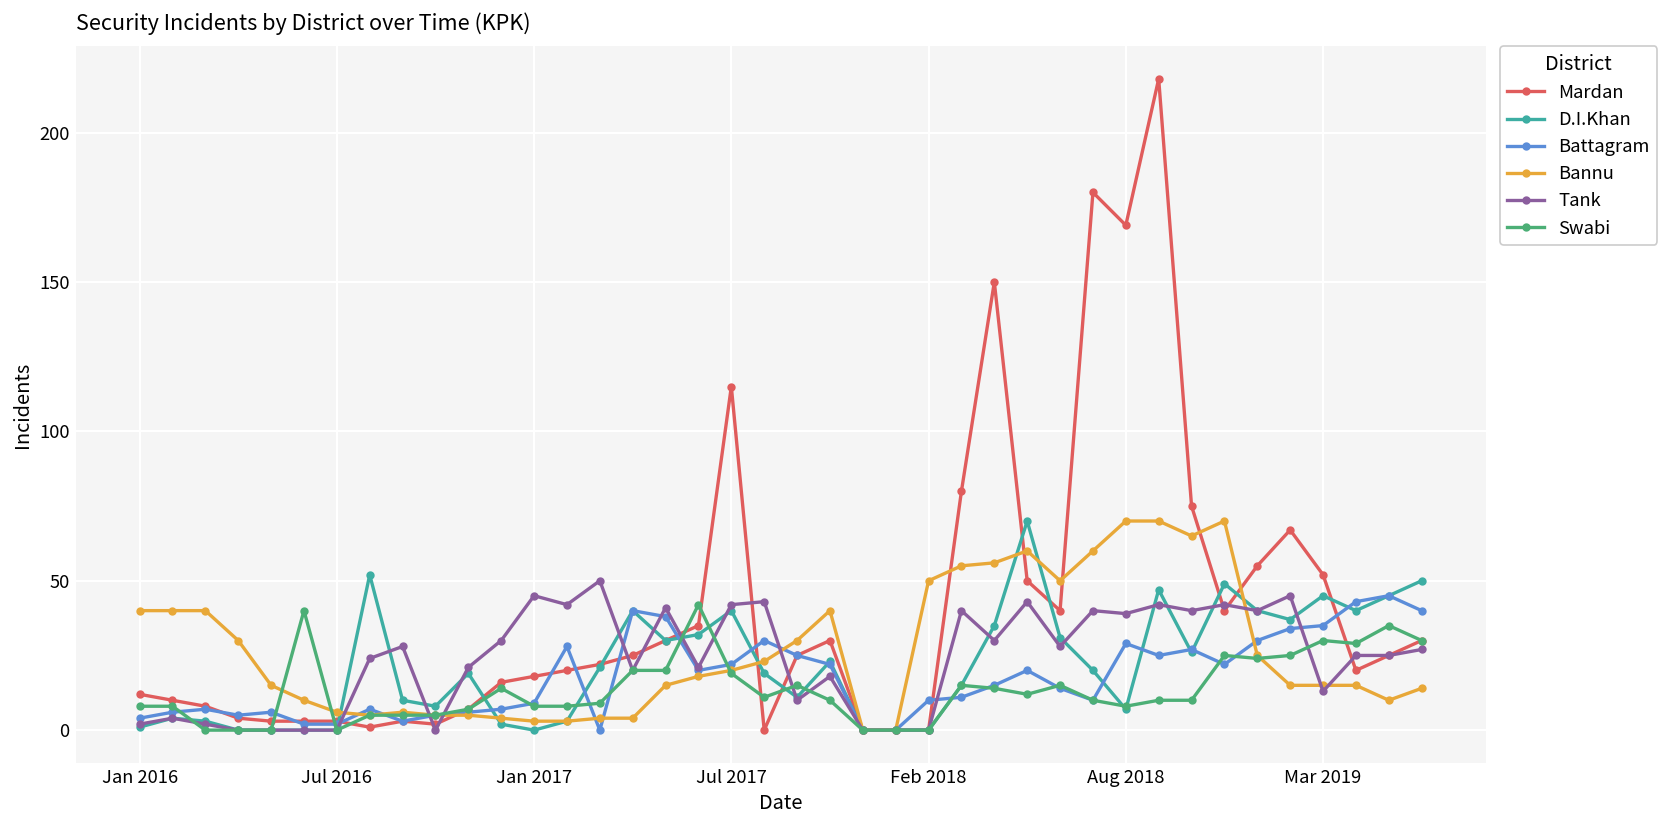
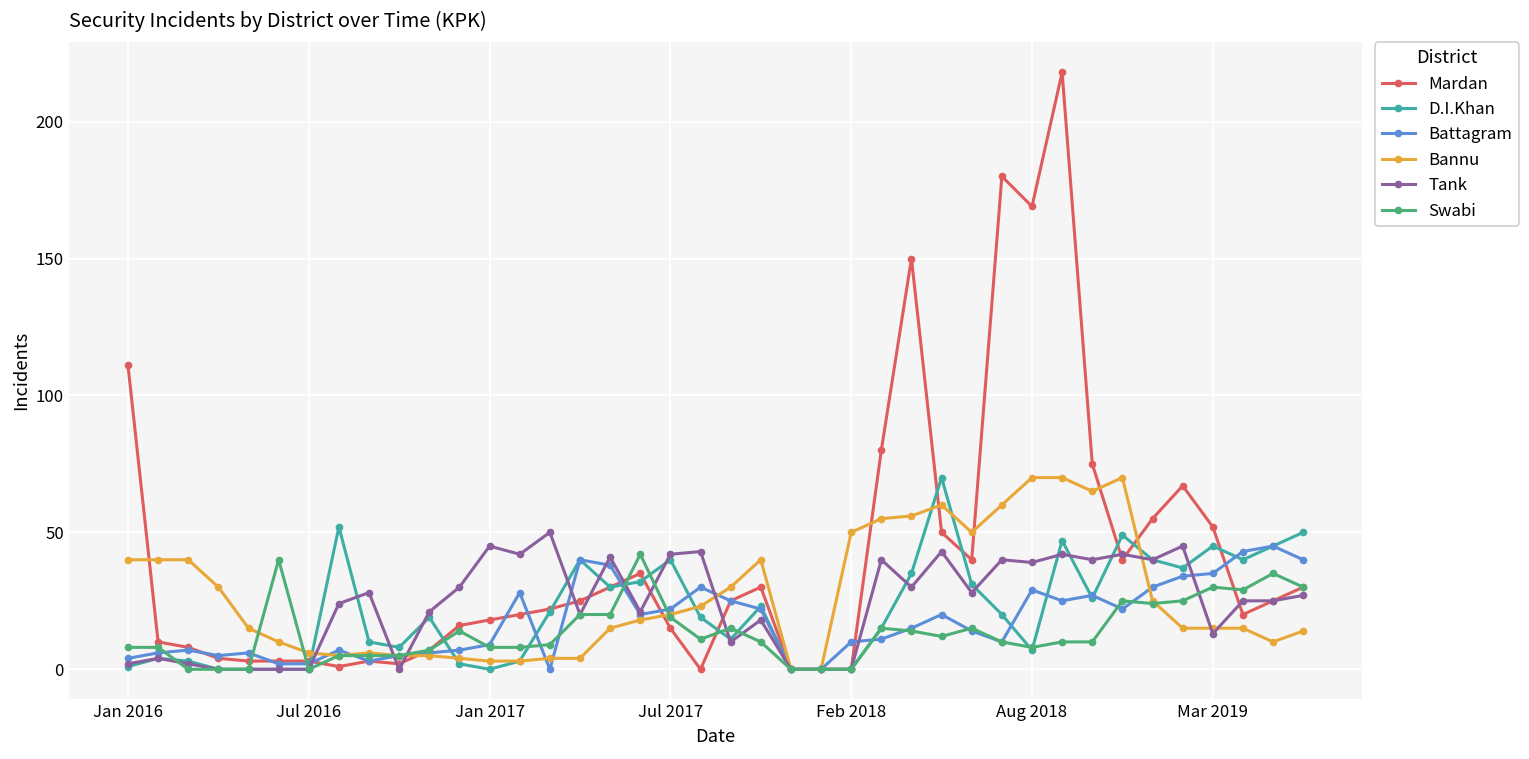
  {
    "Mardan": {
-     "Jan 2016": 12,
+     "Jan 2016": 111,
      "Jan 2017": 18,
-     "Jul 2017": 115,
+     "Jul 2017": 15,
      "Aug 2018": 169,
      "Mar 2019": 52
    },
    "Battagram": {
      "Jan 2016": 4,
      "Jul 2017": 22,
      "Feb 2018": 10,
      "Aug 2018": 29,
      "Mar 2019": 35
    },
    "Bannu": {
      "Jan 2016": 40,
      "Jul 2016": 6,
      "Jan 2017": 3,
      "Feb 2018": 50,
      "Aug 2018": 70,
      "Mar 2019": 15
    },
    "Tank": {
      "Jan 2017": 45,
      "Jul 2017": 42,
      "Aug 2018": 39,
      "Mar 2019": 13
    }
  }
